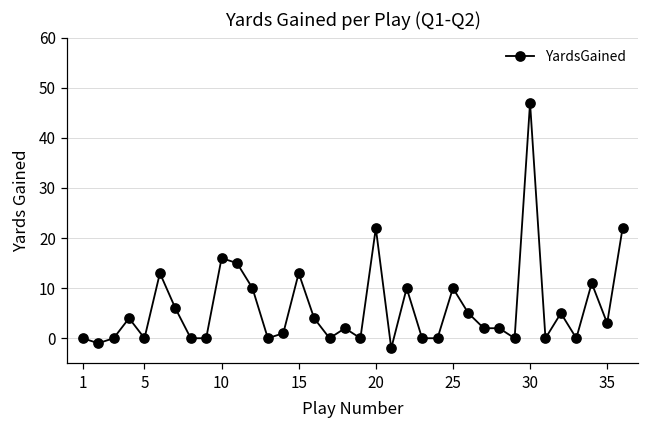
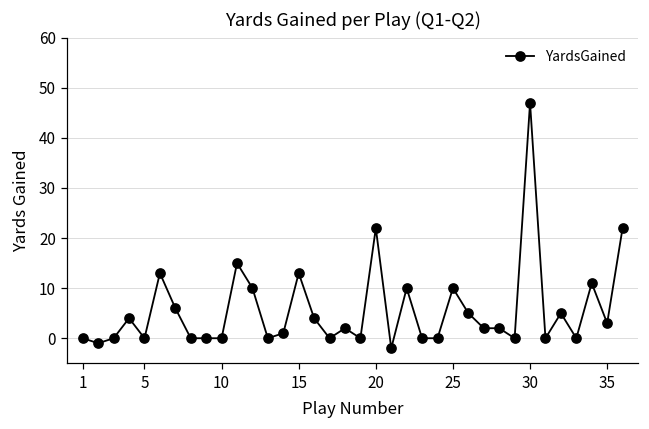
  {
    "1": 0,
    "5": 0,
-   "10": 16,
+   "10": 0,
    "15": 13,
    "20": 22,
    "25": 10,
    "30": 47,
    "35": 3
  }
